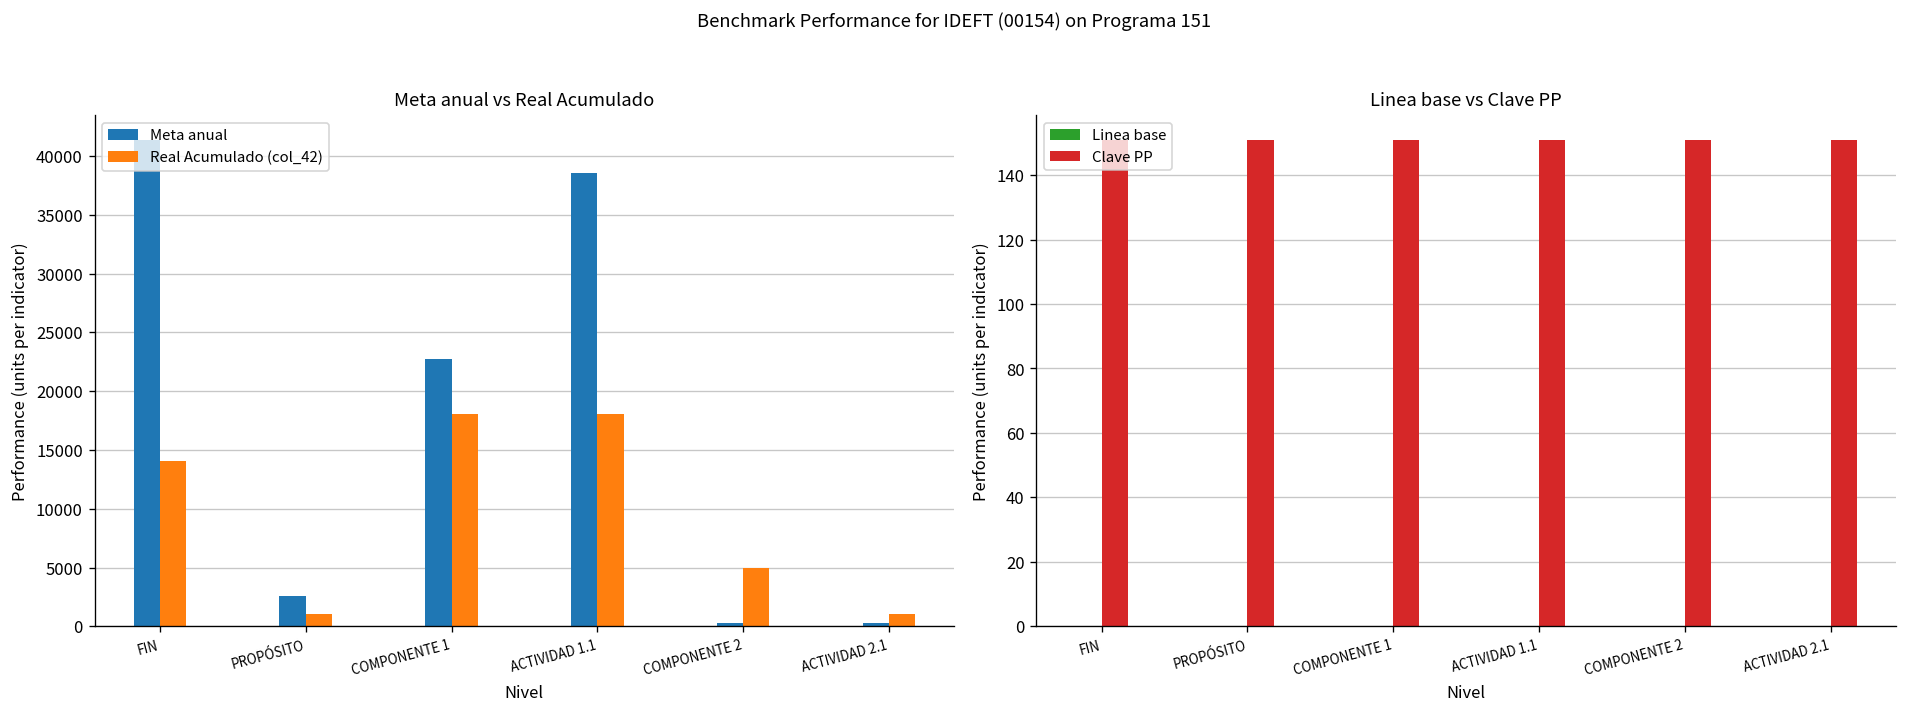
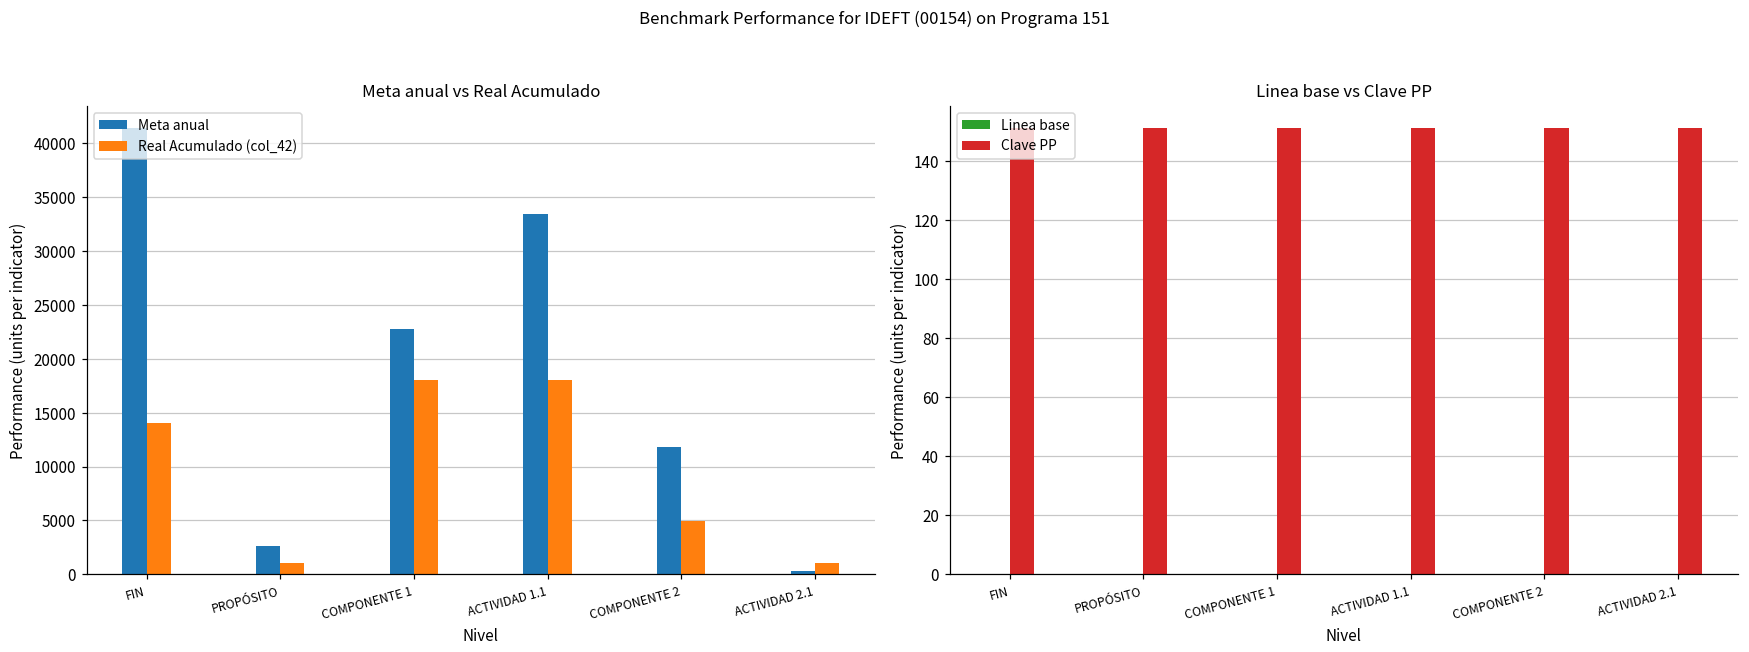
  {
    "Meta anual vs Real Acumulado": {
      "Meta anual": {
        "PROPÓSITO": 3000,
        "COMPONENTE 1": 23000,
-       "ACTIVIDAD 1.1": 39000,
-       "COMPONENTE 2": 0,
+       "ACTIVIDAD 1.1": 33000,
+       "COMPONENTE 2": 12000,
        "ACTIVIDAD 2.1": 0
      },
      "Real Acumulado (col_42)": {
        "FIN": 14000,
        "PROPÓSITO": 1000,
        "COMPONENTE 1": 18000,
        "ACTIVIDAD 1.1": 18000,
        "COMPONENTE 2": 5000,
        "ACTIVIDAD 2.1": 1000
      }
    },
    "Linea base vs Clave PP": {
      "Linea base": {
        "FIN": 0,
        "PROPÓSITO": 0,
        "COMPONENTE 1": 0,
        "ACTIVIDAD 1.1": 0,
        "COMPONENTE 2": 0,
        "ACTIVIDAD 2.1": 0
      },
      "Clave PP": {
        "PROPÓSITO": 151,
        "COMPONENTE 1": 151,
        "ACTIVIDAD 1.1": 151,
        "COMPONENTE 2": 151,
        "ACTIVIDAD 2.1": 151
      }
    }
  }
